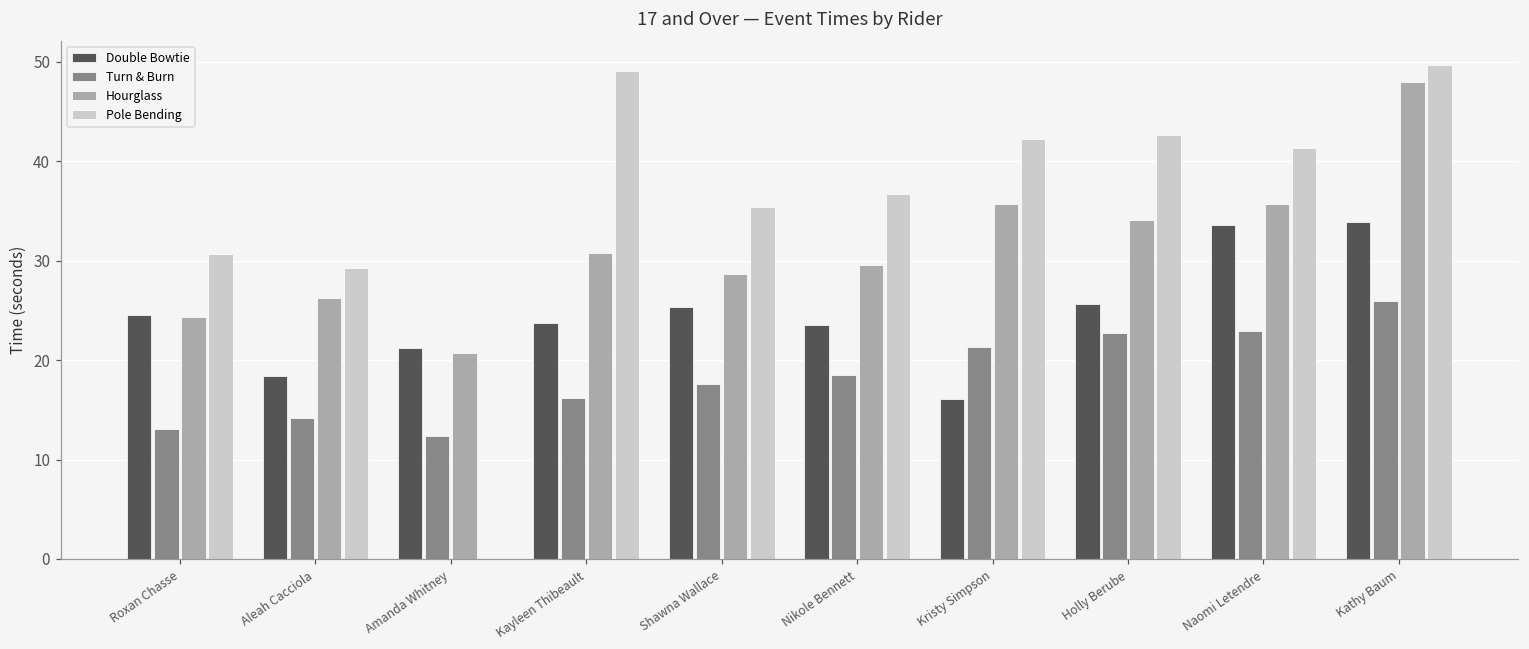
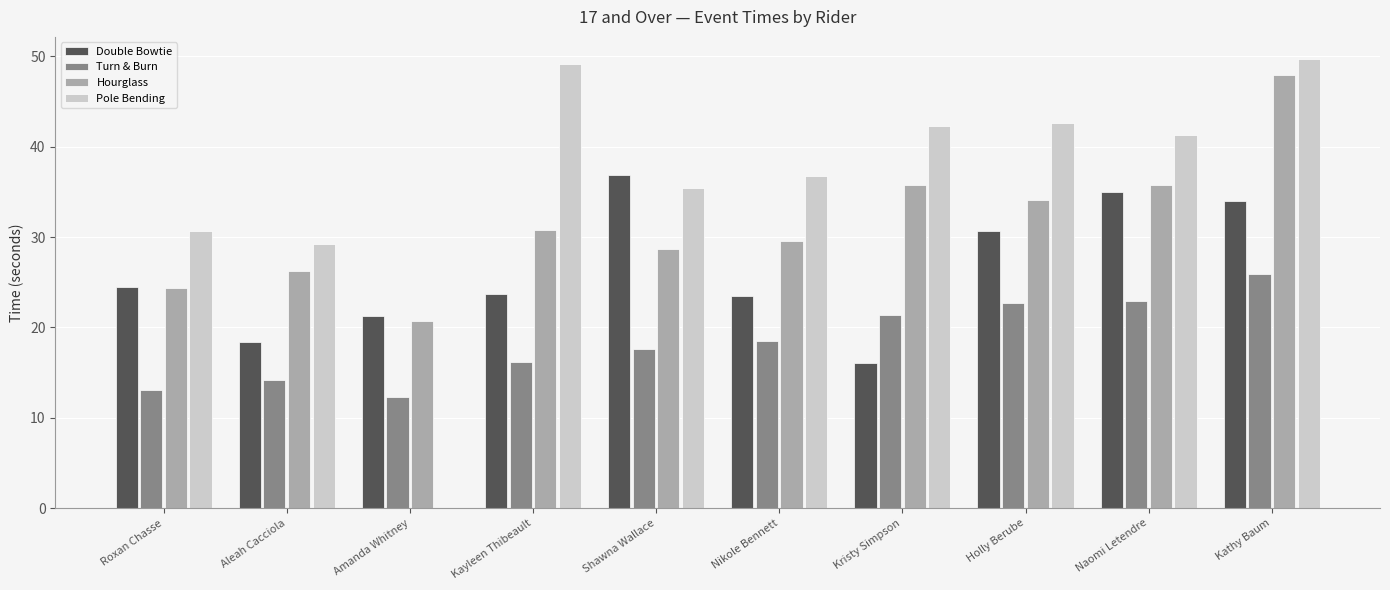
  {
    "Double Bowtie": {
      "Roxan Chasse": 24,
      "Aleah Cacciola": 18,
      "Amanda Whitney": 21,
      "Kayleen Thibeault": 24,
-     "Shawna Wallace": 25,
+     "Shawna Wallace": 37,
      "Nikole Bennett": 23,
      "Kristy Simpson": 16,
-     "Holly Berube": 26,
-     "Naomi Letendre": 34,
+     "Holly Berube": 31,
+     "Naomi Letendre": 35,
      "Kathy Baum": 34
    }
  }
